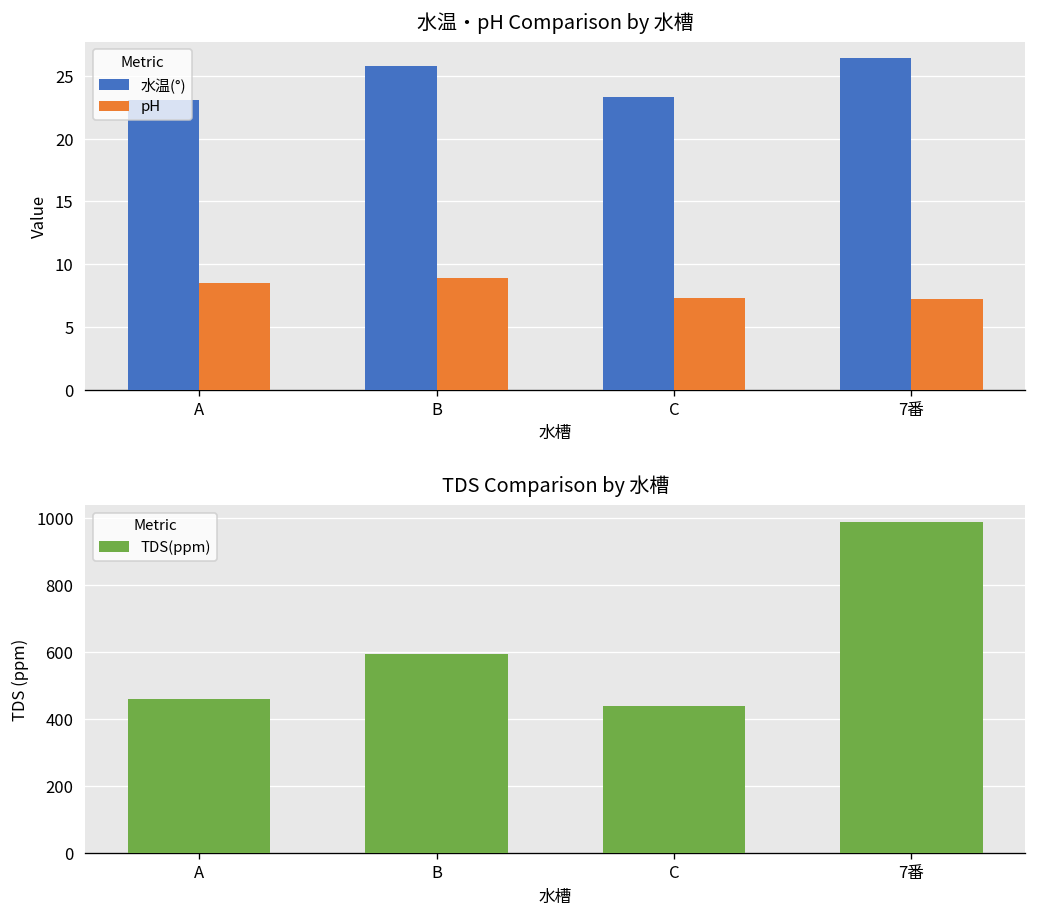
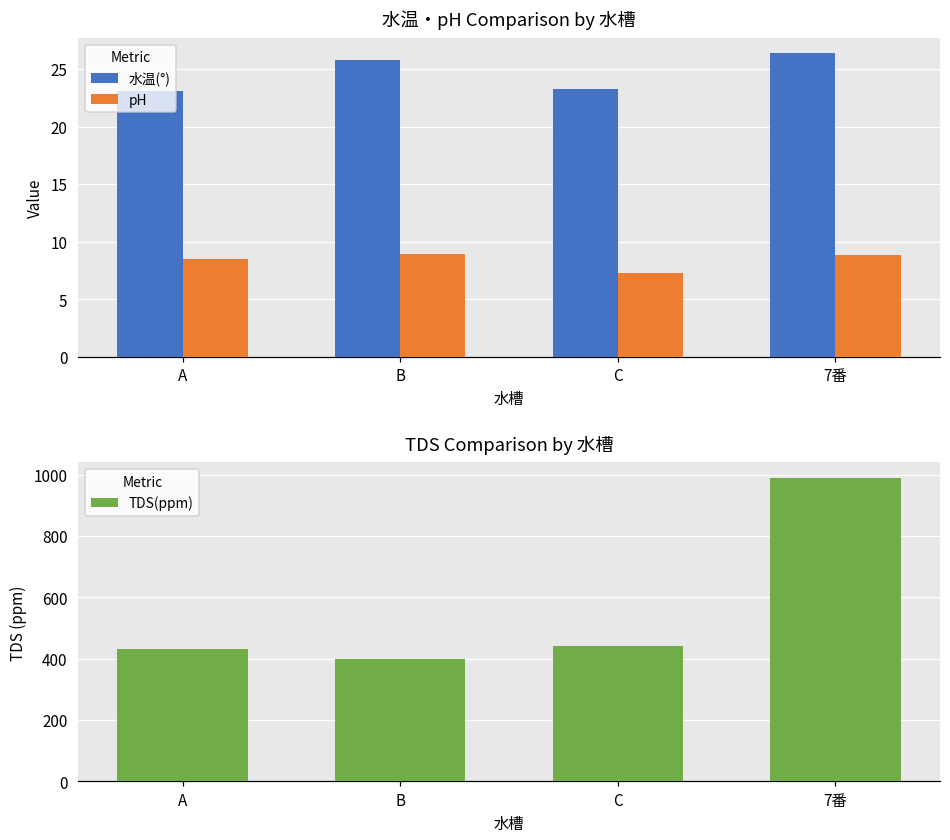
  {
    "水温・pH Comparison by 水槽": {
      "水温(°)": {
        "B": 25.8,
        "C": 23.3,
        "7番": 26.4
      },
      "pH": {
        "A": 8.5,
        "B": 8.9,
        "C": 7.3,
-       "7番": 7.2
+       "7番": 8.8
      }
    },
    "TDS Comparison by 水槽": {
-     "A": 460,
-     "B": 600,
+     "A": 430,
+     "B": 400,
      "C": 440,
      "7番": 990
    }
  }
